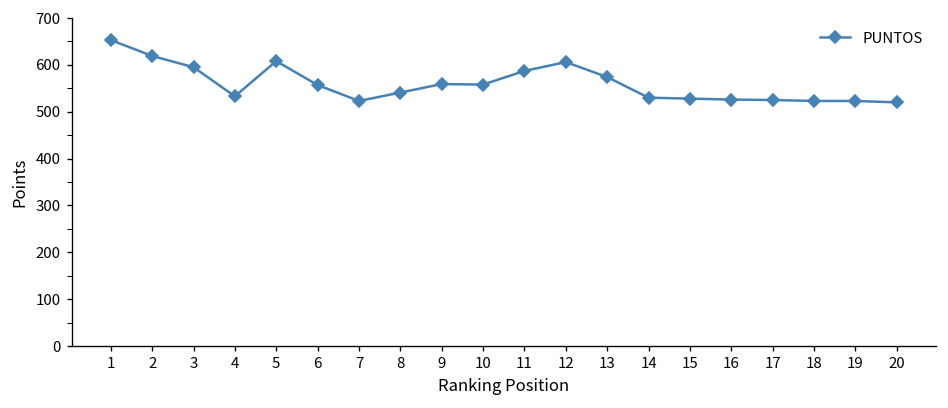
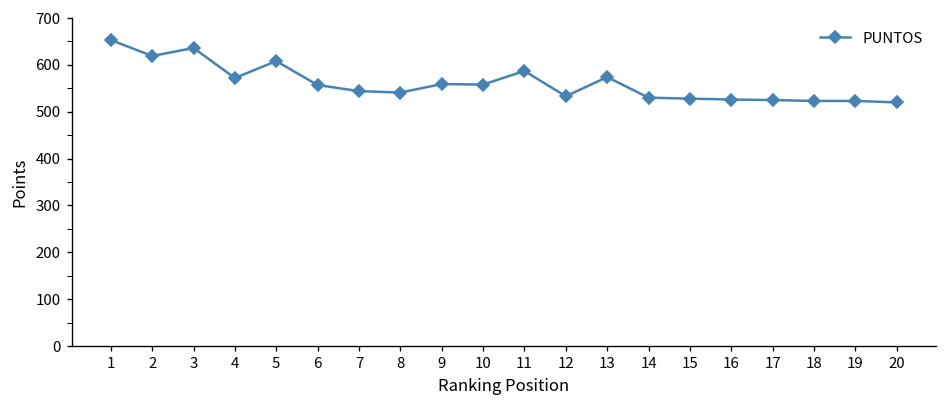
  {
    "1": 650,
    "2": 620,
-   "3": 600,
-   "4": 530,
+   "3": 640,
+   "4": 570,
    "5": 610,
    "6": 560,
-   "7": 520,
+   "7": 540,
    "8": 540,
    "9": 560,
    "10": 560,
    "11": 590,
-   "12": 610,
+   "12": 530,
    "13": 570,
    "14": 530,
    "15": 530,
    "16": 530,
    "17": 530,
    "18": 520,
    "19": 520,
    "20": 520
  }
